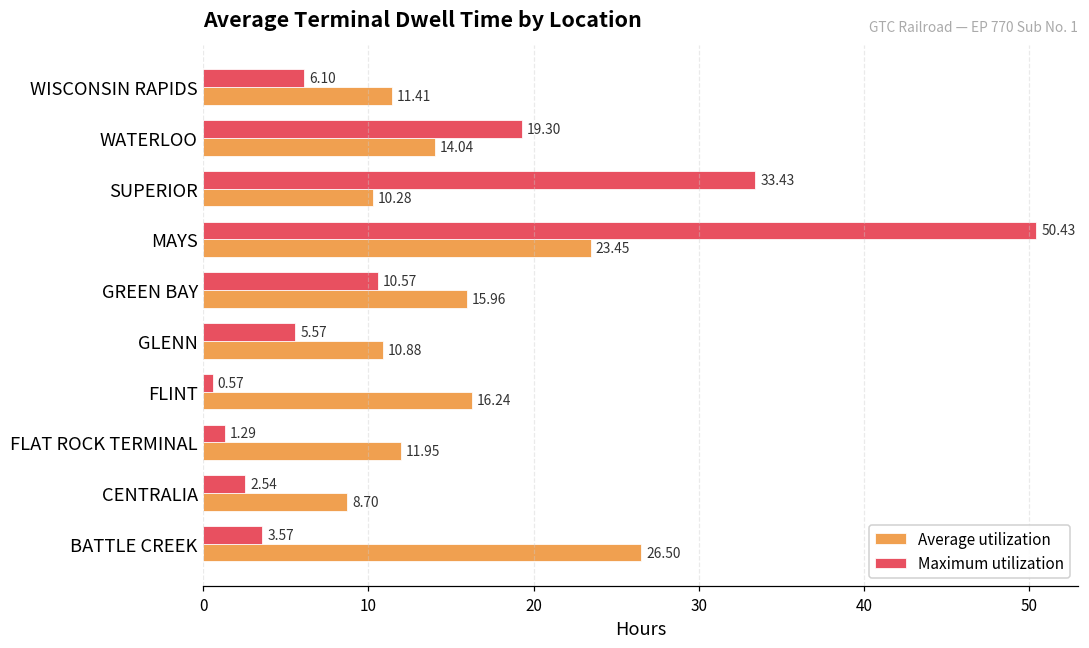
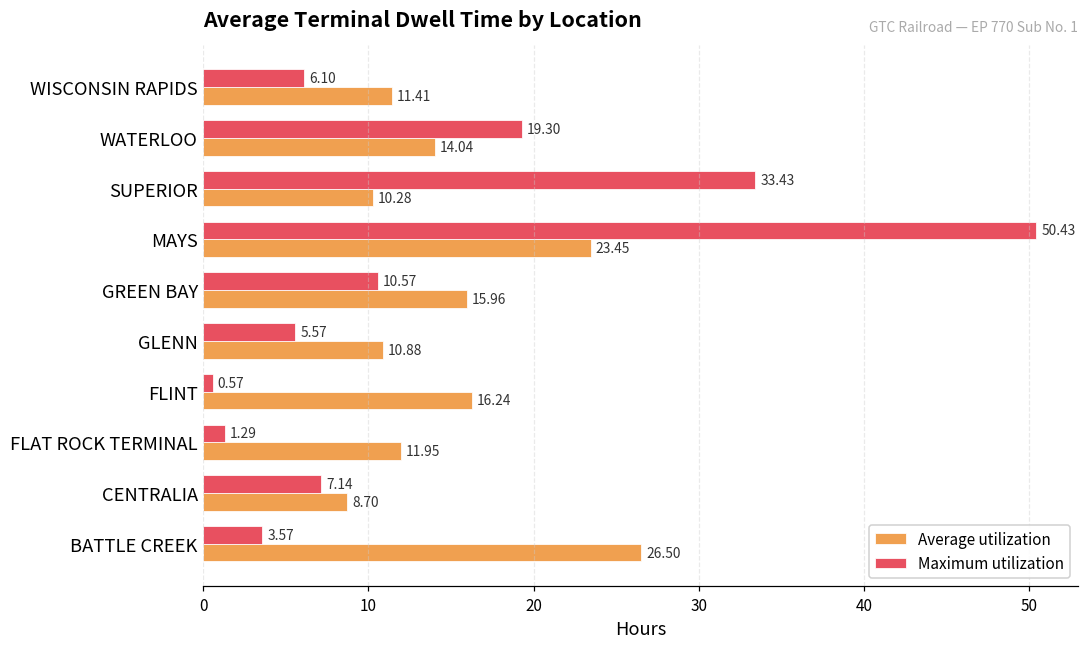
  {
    "Average utilization": {
      "WISCONSIN RAPIDS": 11.41,
      "WATERLOO": 14.04,
      "SUPERIOR": 10.28,
      "MAYS": 23.45,
      "GREEN BAY": 15.96,
      "GLENN": 10.88,
      "FLINT": 16.24,
      "FLAT ROCK TERMINAL": 11.95,
      "CENTRALIA": 8.70,
      "BATTLE CREEK": 26.50
    },
    "Maximum utilization": {
      "WISCONSIN RAPIDS": 6.10,
      "WATERLOO": 19.30,
      "SUPERIOR": 33.43,
      "MAYS": 50.43,
      "GREEN BAY": 10.57,
      "GLENN": 5.57,
      "FLINT": 0.57,
      "FLAT ROCK TERMINAL": 1.29,
-     "CENTRALIA": 2.54,
+     "CENTRALIA": 7.14,
      "BATTLE CREEK": 3.57
    }
  }
